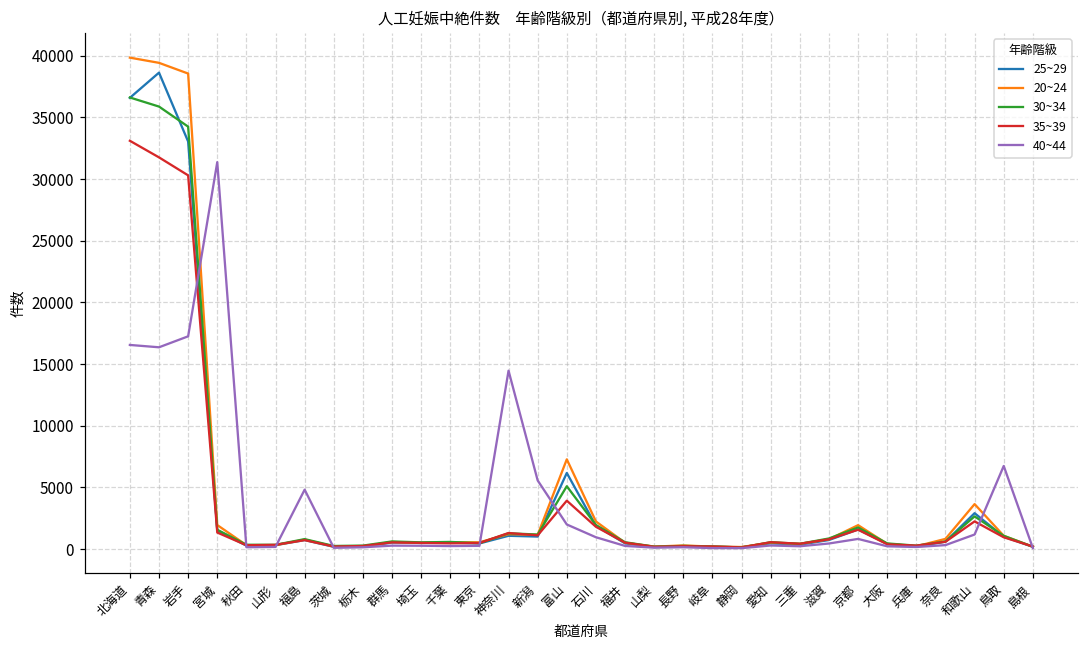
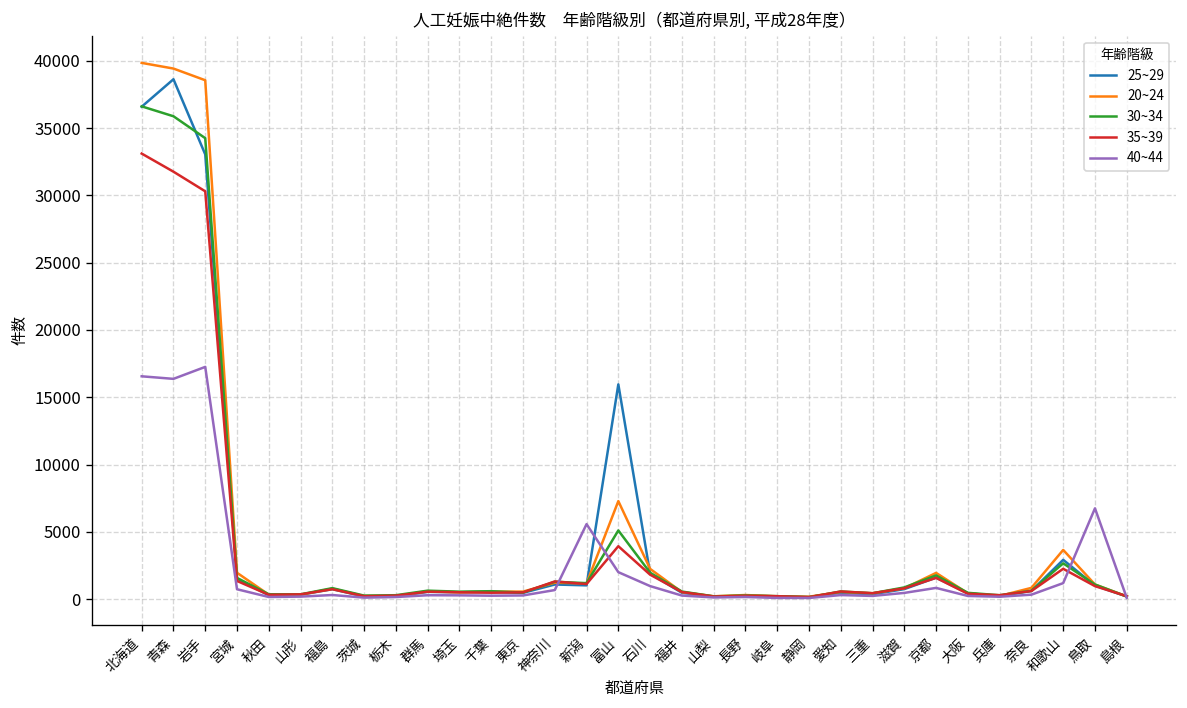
  {
    "25~29": {
      "青森": 38600,
      "岩手": 33100,
-     "富山": 6200,
+     "富山": 16000,
      "和歌山": 2900
    },
    "20~24": {
      "北海道": 39900,
      "青森": 39400,
      "岩手": 38600,
      "宮城": 2000,
      "富山": 7300,
      "石川": 2200,
      "和歌山": 3700
    },
    "30~34": {
      "青森": 35900,
      "岩手": 34300,
      "富山": 5100,
      "和歌山": 2700
    },
    "35~39": {
      "北海道": 33100,
      "青森": 31800,
      "岩手": 30300,
      "富山": 3900,
      "和歌山": 2300
    },
    "40~44": {
      "北海道": 16600,
      "青森": 16400,
      "岩手": 17300,
-     "宮城": 31400,
-     "福島": 4800,
+     "宮城": 700,
+     "福島": 300,
      "群馬": 300,
-     "神奈川": 14500,
+     "神奈川": 700,
      "新潟": 5600,
      "富山": 2000,
      "石川": 1000,
      "滋賀": 500,
      "京都": 800,
      "奈良": 300,
      "和歌山": 1200,
      "鳥取": 6700
    }
  }
